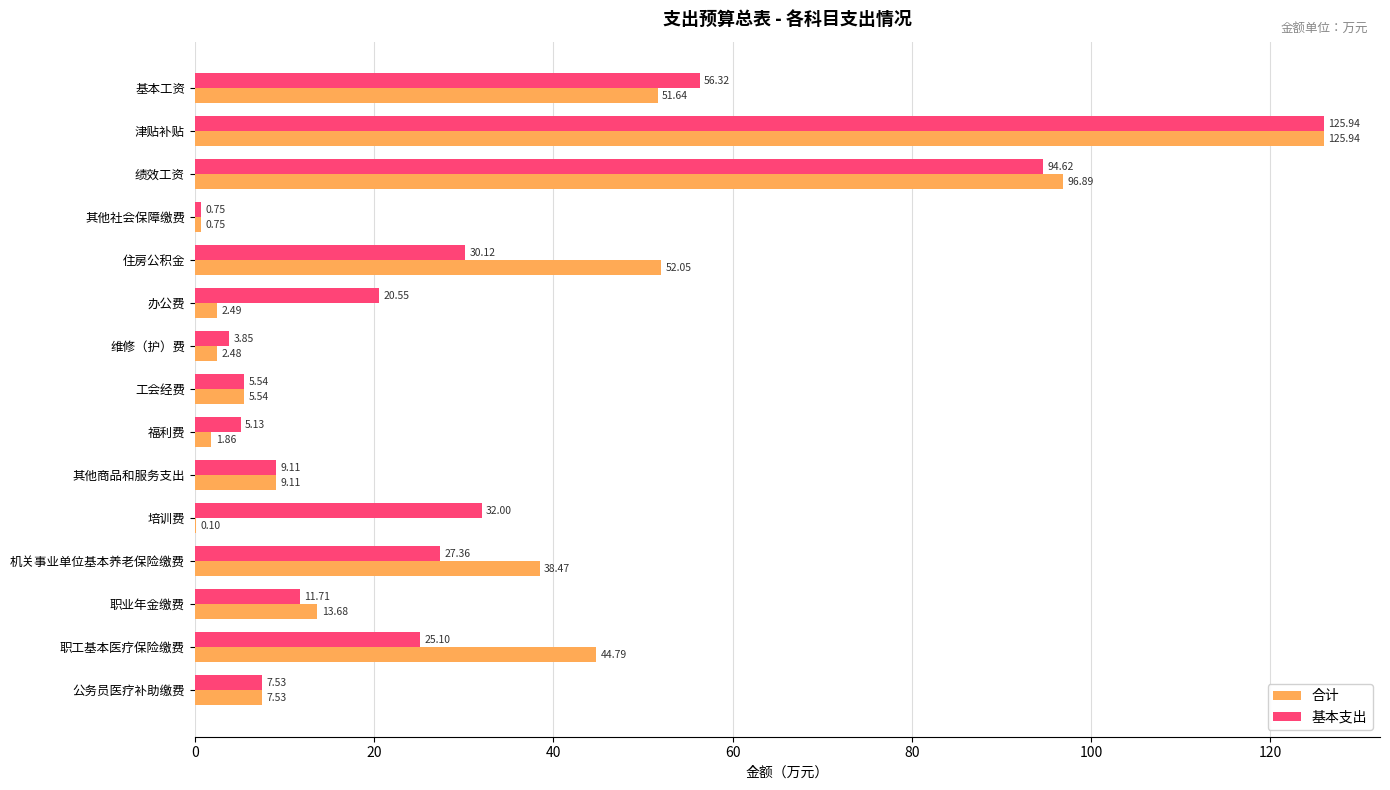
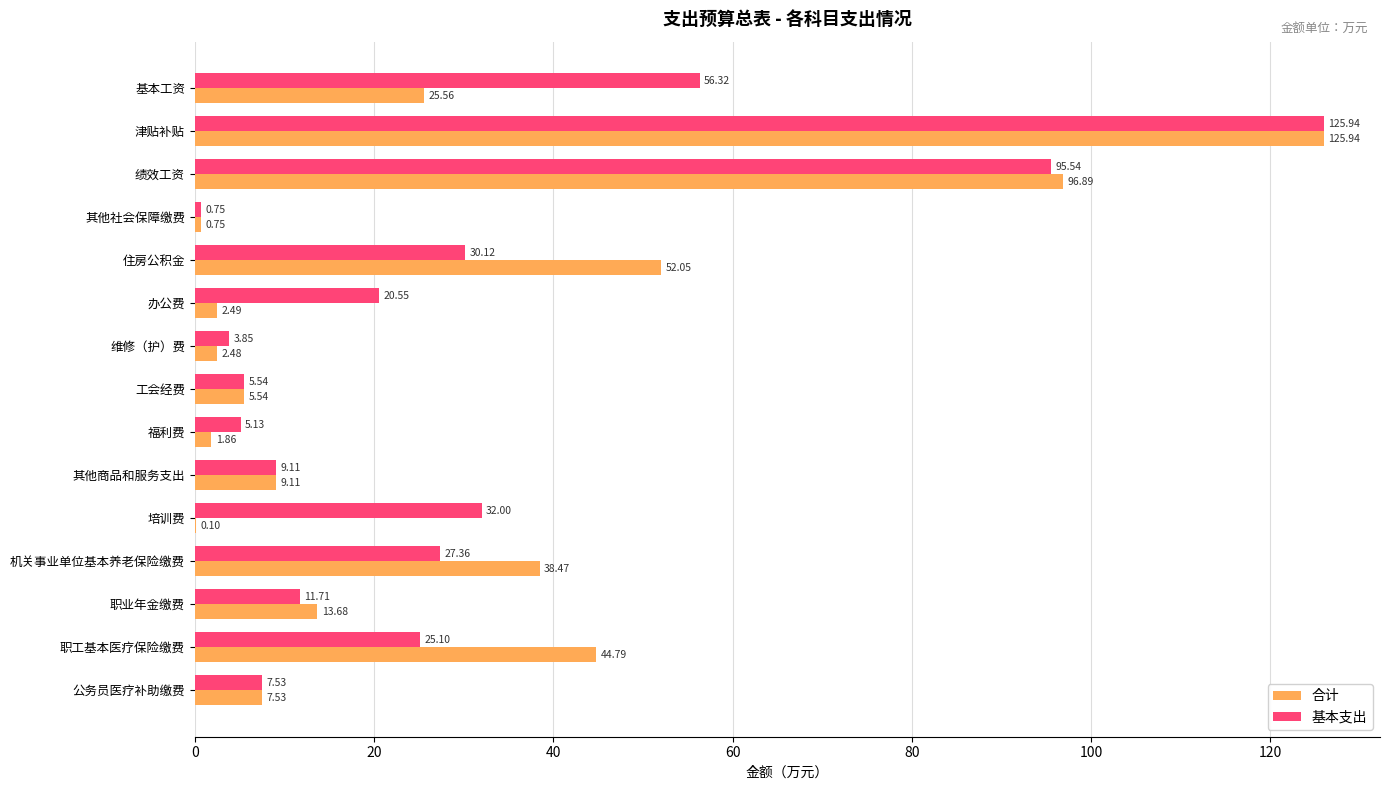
  {
    "合计": {
-     "基本工资": 51.64,
+     "基本工资": 25.56,
      "津贴补贴": 125.94,
      "绩效工资": 96.89,
      "其他社会保障缴费": 0.75,
      "住房公积金": 52.05,
      "办公费": 2.49,
      "维修（护）费": 2.48,
      "工会经费": 5.54,
      "福利费": 1.86,
      "其他商品和服务支出": 9.11,
      "培训费": 0.10,
      "机关事业单位基本养老保险缴费": 38.47,
      "职业年金缴费": 13.68,
      "职工基本医疗保险缴费": 44.79,
      "公务员医疗补助缴费": 7.53
    },
    "基本支出": {
      "基本工资": 56.32,
      "津贴补贴": 125.94,
-     "绩效工资": 94.62,
+     "绩效工资": 95.54,
      "其他社会保障缴费": 0.75,
      "住房公积金": 30.12,
      "办公费": 20.55,
      "维修（护）费": 3.85,
      "工会经费": 5.54,
      "福利费": 5.13,
      "其他商品和服务支出": 9.11,
      "培训费": 32.00,
      "机关事业单位基本养老保险缴费": 27.36,
      "职业年金缴费": 11.71,
      "职工基本医疗保险缴费": 25.10,
      "公务员医疗补助缴费": 7.53
    }
  }
